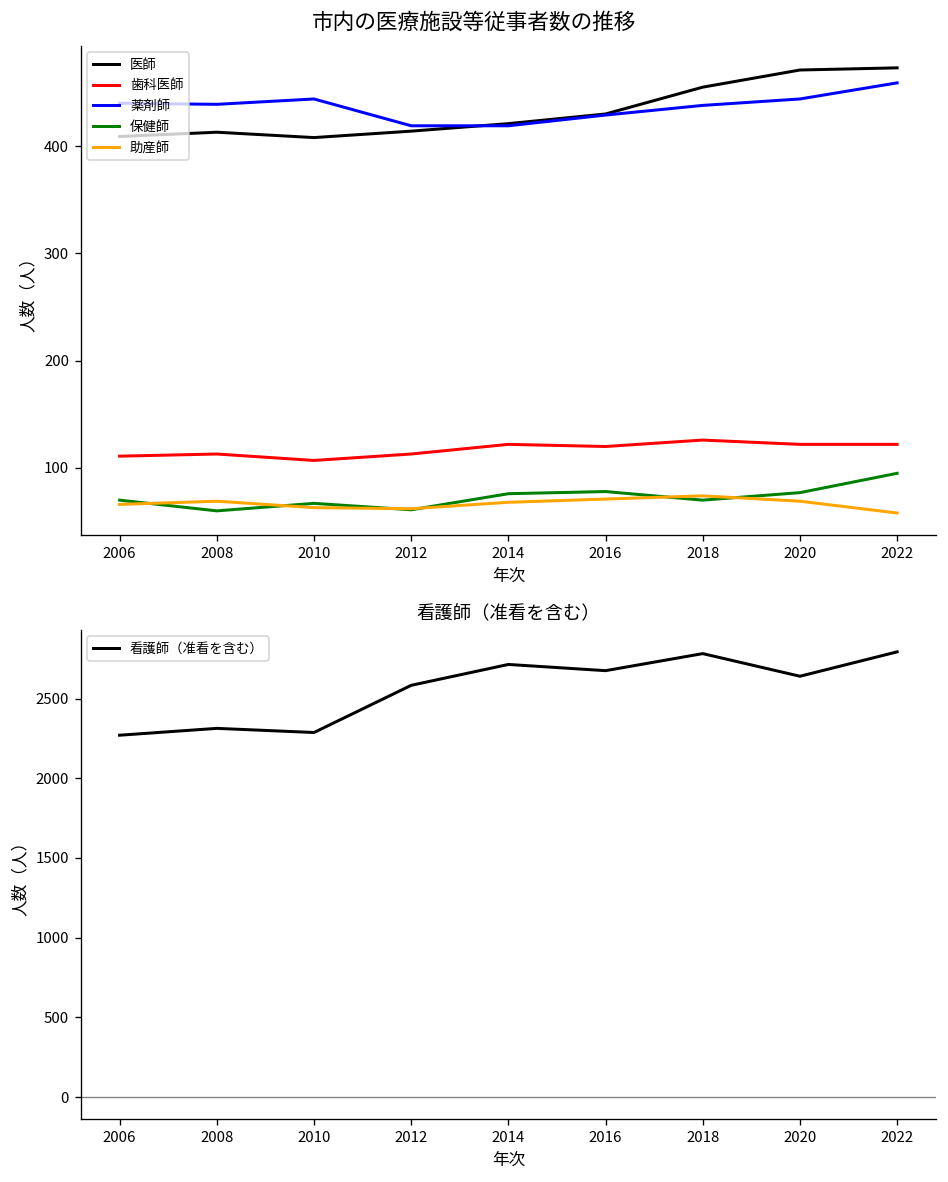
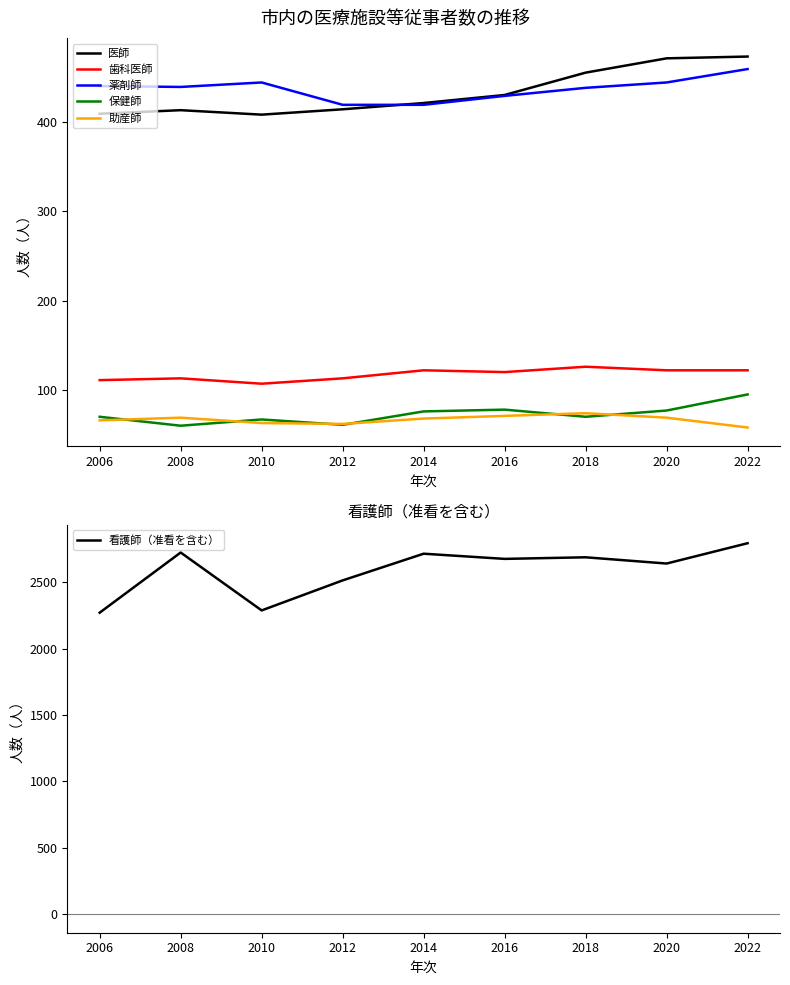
  {
    "看護師（准看を含む）": {
      "2006": 2270,
-     "2008": 2310,
+     "2008": 2720,
      "2010": 2290,
-     "2012": 2580,
+     "2012": 2510,
      "2014": 2710,
      "2016": 2680,
-     "2018": 2780,
+     "2018": 2690,
      "2020": 2640,
      "2022": 2790
    }
  }
